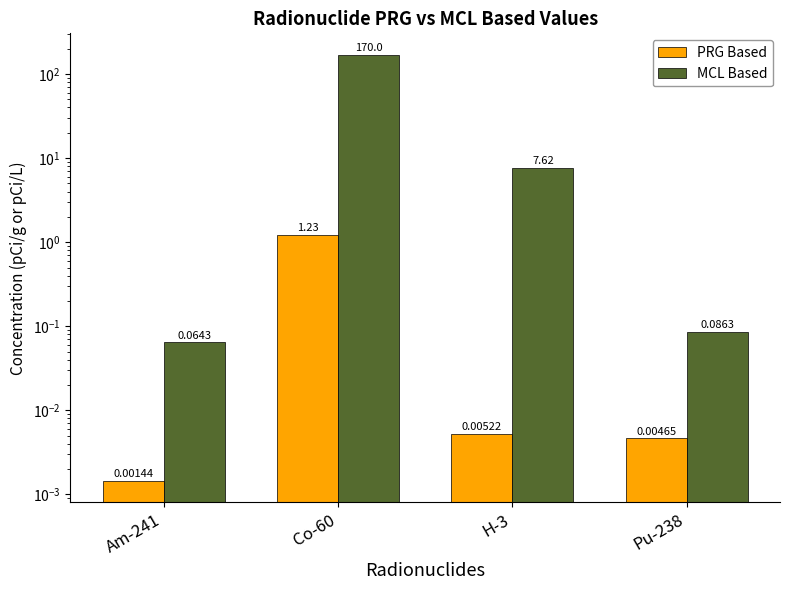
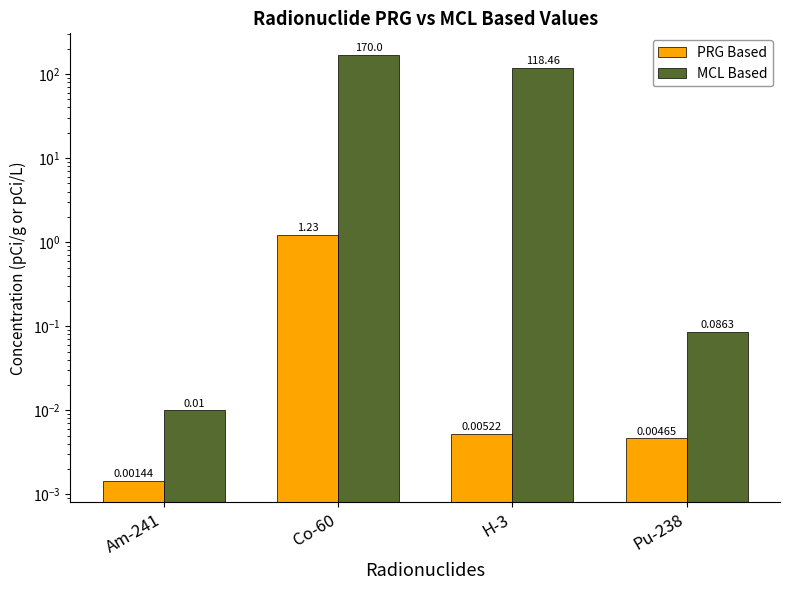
  {
    "PRG Based": {
      "Am-241": 0.00144,
      "Co-60": 1.23,
      "H-3": 0.00522,
      "Pu-238": 0.00465
    },
    "MCL Based": {
-     "Am-241": 0.0643,
+     "Am-241": 0.01,
      "Co-60": 170.0,
-     "H-3": 7.62,
+     "H-3": 118.46,
      "Pu-238": 0.0863
    }
  }
